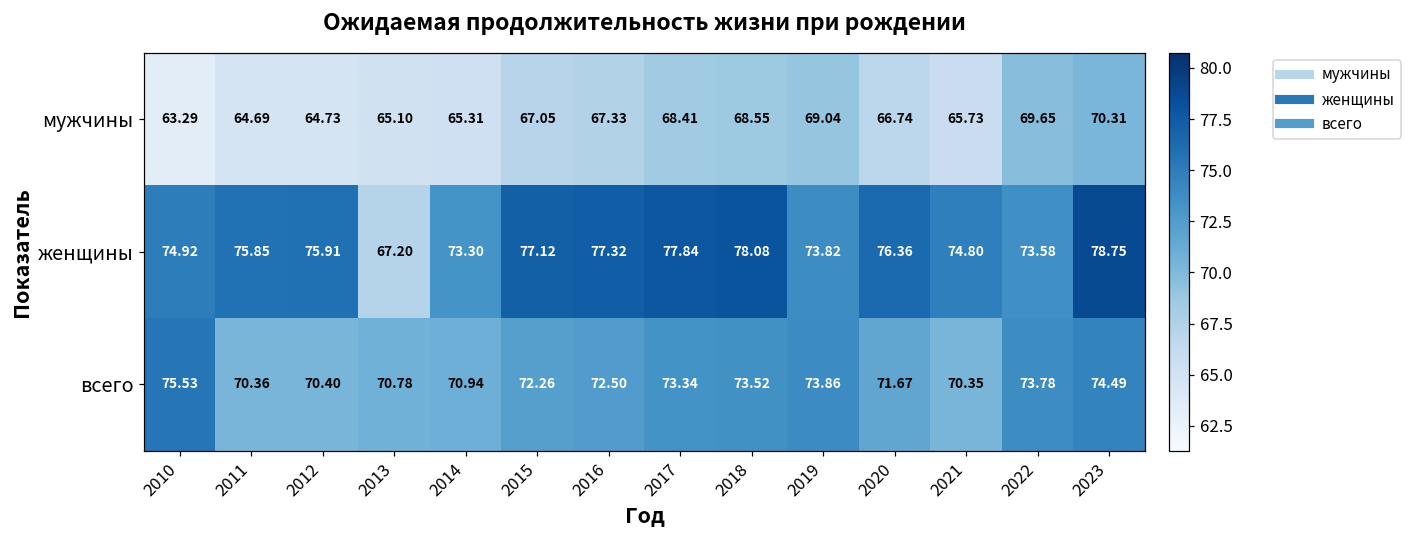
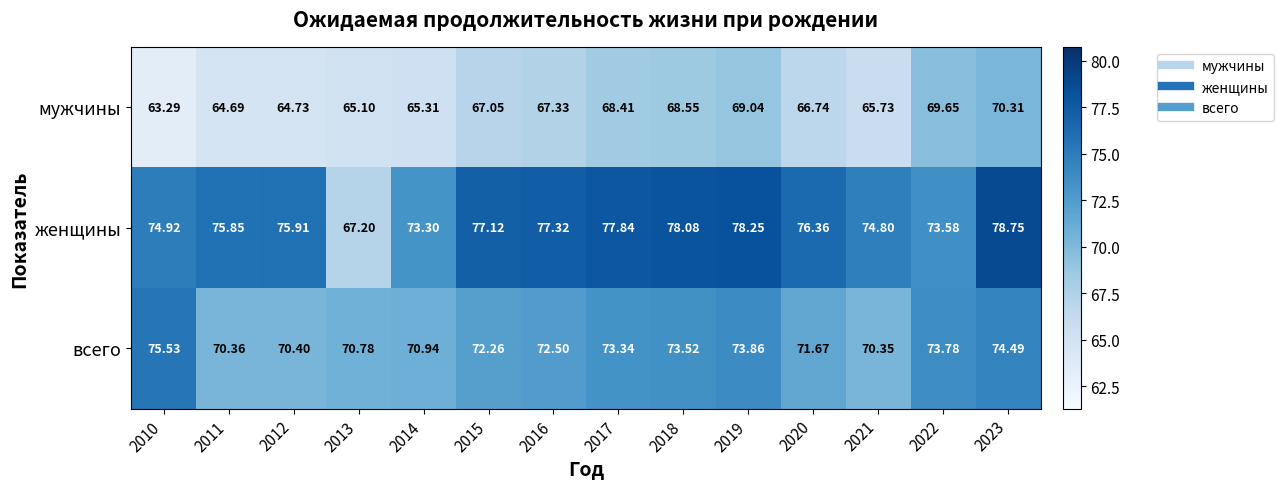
  {
    "мужчины": {
      "2010": 63.29,
      "2011": 64.69,
      "2012": 64.73,
      "2013": 65.10,
      "2014": 65.31,
      "2015": 67.05,
      "2016": 67.33,
      "2017": 68.41,
      "2018": 68.55,
      "2019": 69.04,
      "2020": 66.74,
      "2021": 65.73,
      "2022": 69.65,
      "2023": 70.31
    },
    "женщины": {
      "2010": 74.92,
      "2011": 75.85,
      "2012": 75.91,
      "2013": 67.20,
      "2014": 73.30,
      "2015": 77.12,
      "2016": 77.32,
      "2017": 77.84,
      "2018": 78.08,
-     "2019": 73.82,
+     "2019": 78.25,
      "2020": 76.36,
      "2021": 74.80,
      "2022": 73.58,
      "2023": 78.75
    },
    "всего": {
      "2010": 75.53,
      "2011": 70.36,
      "2012": 70.40,
      "2013": 70.78,
      "2014": 70.94,
      "2015": 72.26,
      "2016": 72.50,
      "2017": 73.34,
      "2018": 73.52,
      "2019": 73.86,
      "2020": 71.67,
      "2021": 70.35,
      "2022": 73.78,
      "2023": 74.49
    }
  }
